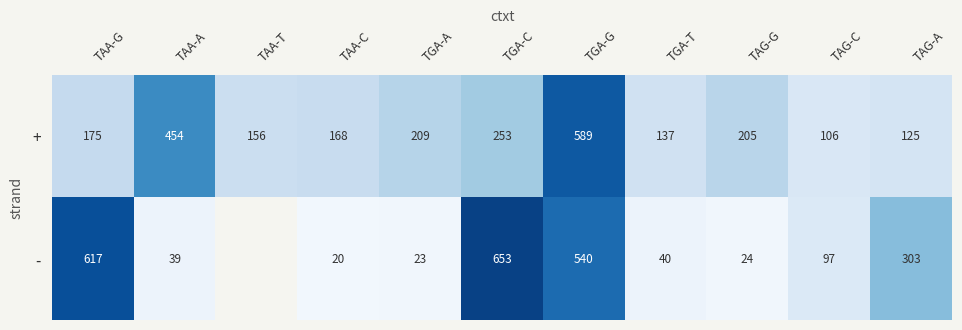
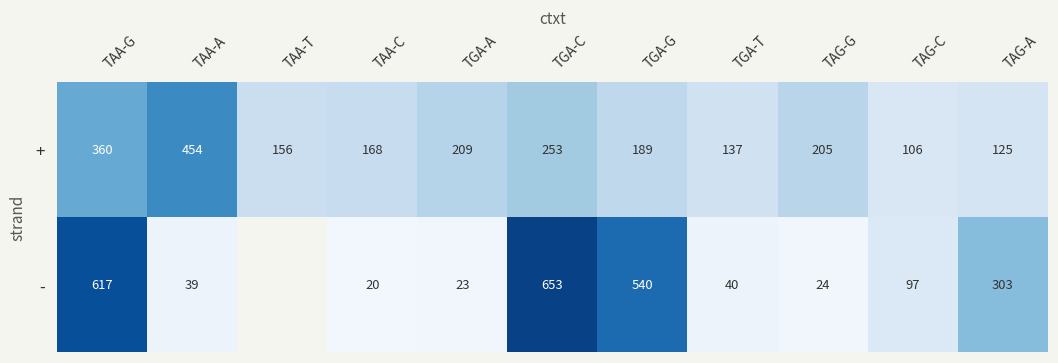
  {
    "+": {
-     "TAA-G": 175,
+     "TAA-G": 360,
      "TAA-A": 454,
      "TAA-T": 156,
      "TAA-C": 168,
      "TGA-A": 209,
      "TGA-C": 253,
-     "TGA-G": 589,
+     "TGA-G": 189,
      "TGA-T": 137,
      "TAG-G": 205,
      "TAG-C": 106,
      "TAG-A": 125
    },
    "-": {
      "TAA-G": 617,
      "TAA-A": 39,
      "TAA-C": 20,
      "TGA-A": 23,
      "TGA-C": 653,
      "TGA-G": 540,
      "TGA-T": 40,
      "TAG-G": 24,
      "TAG-C": 97,
      "TAG-A": 303
    }
  }
